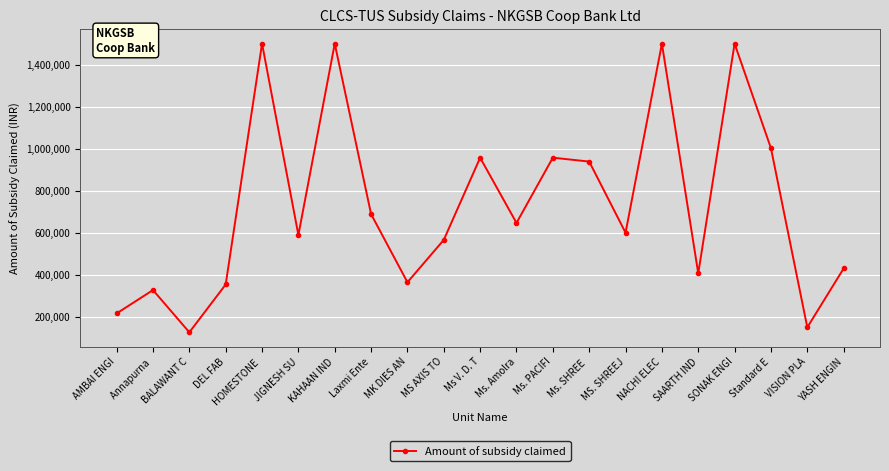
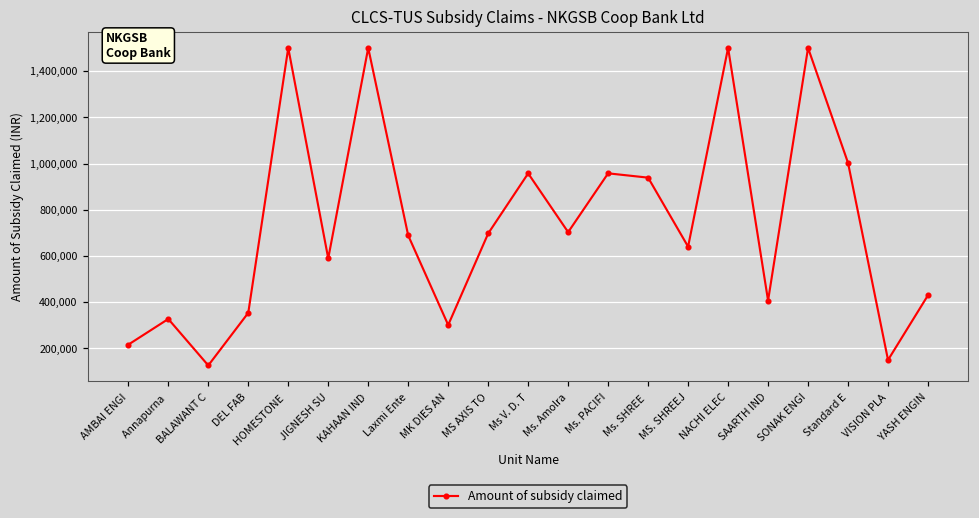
  {
    "AMBAI ENGI": "220,000",
    "Annapurna": "330,000",
    "BALAWANT C": "130,000",
    "DEL FAB": "350,000",
    "HOMESTONE": "1,500,000",
    "JIGNESH SU": "590,000",
    "KAHAAN IND": "1,500,000",
    "Laxmi Ente": "690,000",
-   "MK DIES AN": "360,000",
-   "MS AXIS TO": "570,000",
+   "MK DIES AN": "300,000",
+   "MS AXIS TO": "700,000",
    "Ms V. D. T": "960,000",
-   "Ms. Amolra": "650,000",
+   "Ms. Amolra": "700,000",
    "Ms. PACIFI": "960,000",
    "Ms. SHREE": "940,000",
-   "MS. SHREEJ": "600,000",
+   "MS. SHREEJ": "640,000",
    "NACHI ELEC": "1,500,000",
    "SAARTH IND": "410,000",
    "SONAK ENGI": "1,500,000",
    "Standard E": "1,000,000",
    "VISION PLA": "150,000",
    "YASH ENGIN": "430,000"
  }
